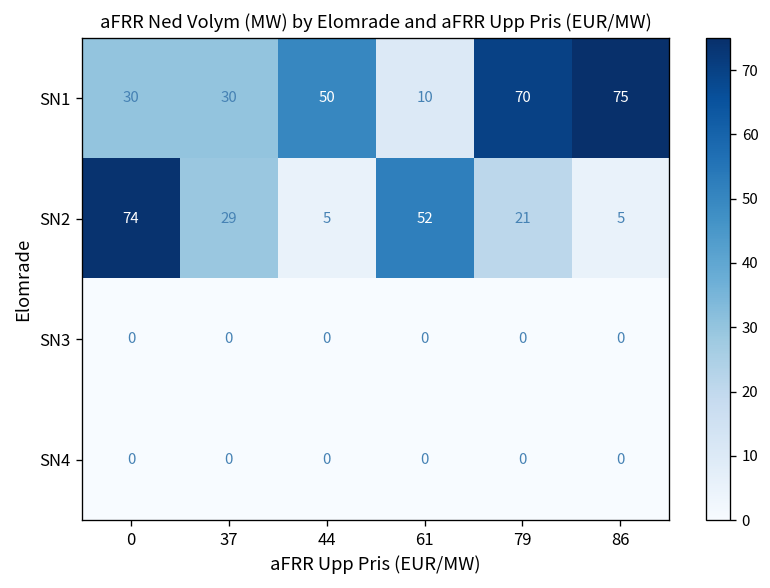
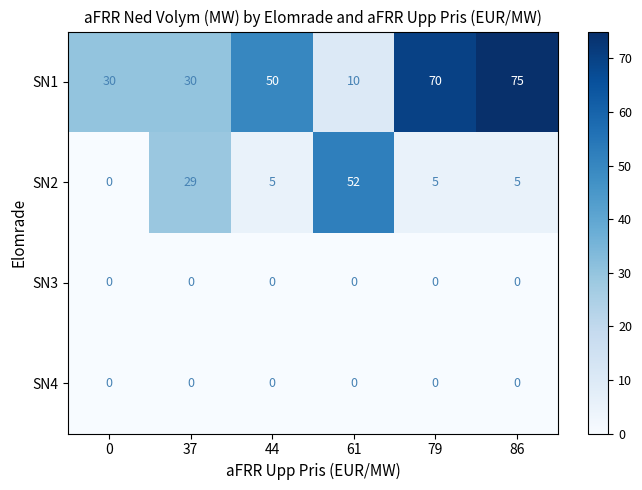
  {
    "SN1": {
      "0": 30,
      "37": 30,
      "44": 50,
      "61": 10,
      "79": 70,
      "86": 75
    },
    "SN2": {
-     "0": 74,
+     "0": 0,
      "37": 29,
      "44": 5,
      "61": 52,
-     "79": 21,
+     "79": 5,
      "86": 5
    },
    "SN3": {
      "0": 0,
      "37": 0,
      "44": 0,
      "61": 0,
      "79": 0,
      "86": 0
    },
    "SN4": {
      "0": 0,
      "37": 0,
      "44": 0,
      "61": 0,
      "79": 0,
      "86": 0
    }
  }
